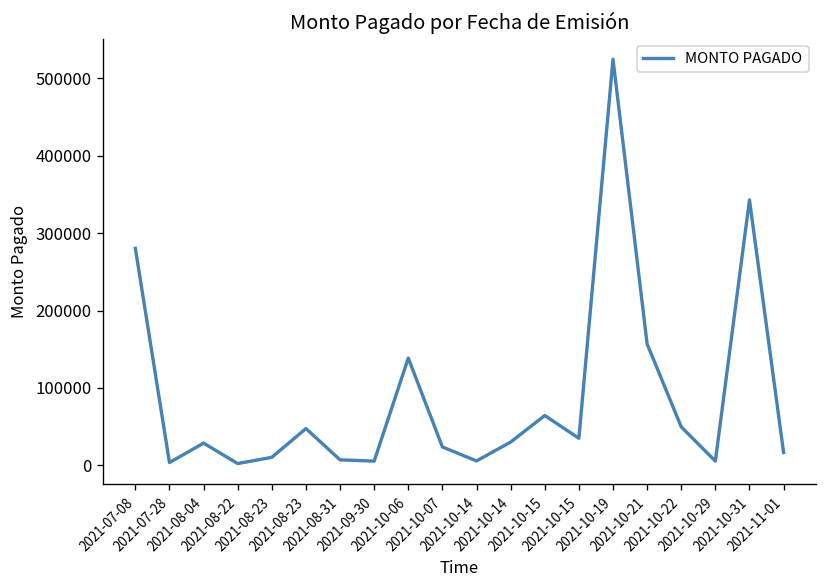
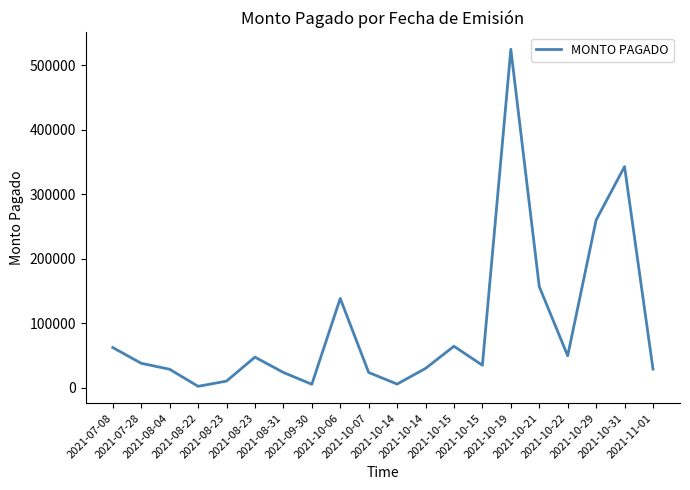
  {
-   "2021-07-08": 280000,
-   "2021-07-28": 0,
+   "2021-07-08": 60000,
+   "2021-07-28": 40000,
    "2021-08-04": 30000,
    "2021-08-22": 0,
-   "2021-08-31": 10000,
+   "2021-08-31": 20000,
    "2021-09-30": 10000,
    "2021-10-06": 140000,
    "2021-10-07": 20000,
    "2021-10-19": 520000,
    "2021-10-21": 160000,
    "2021-10-22": 50000,
-   "2021-10-29": 10000,
+   "2021-10-29": 260000,
    "2021-10-31": 340000,
-   "2021-11-01": 20000
+   "2021-11-01": 30000
  }
